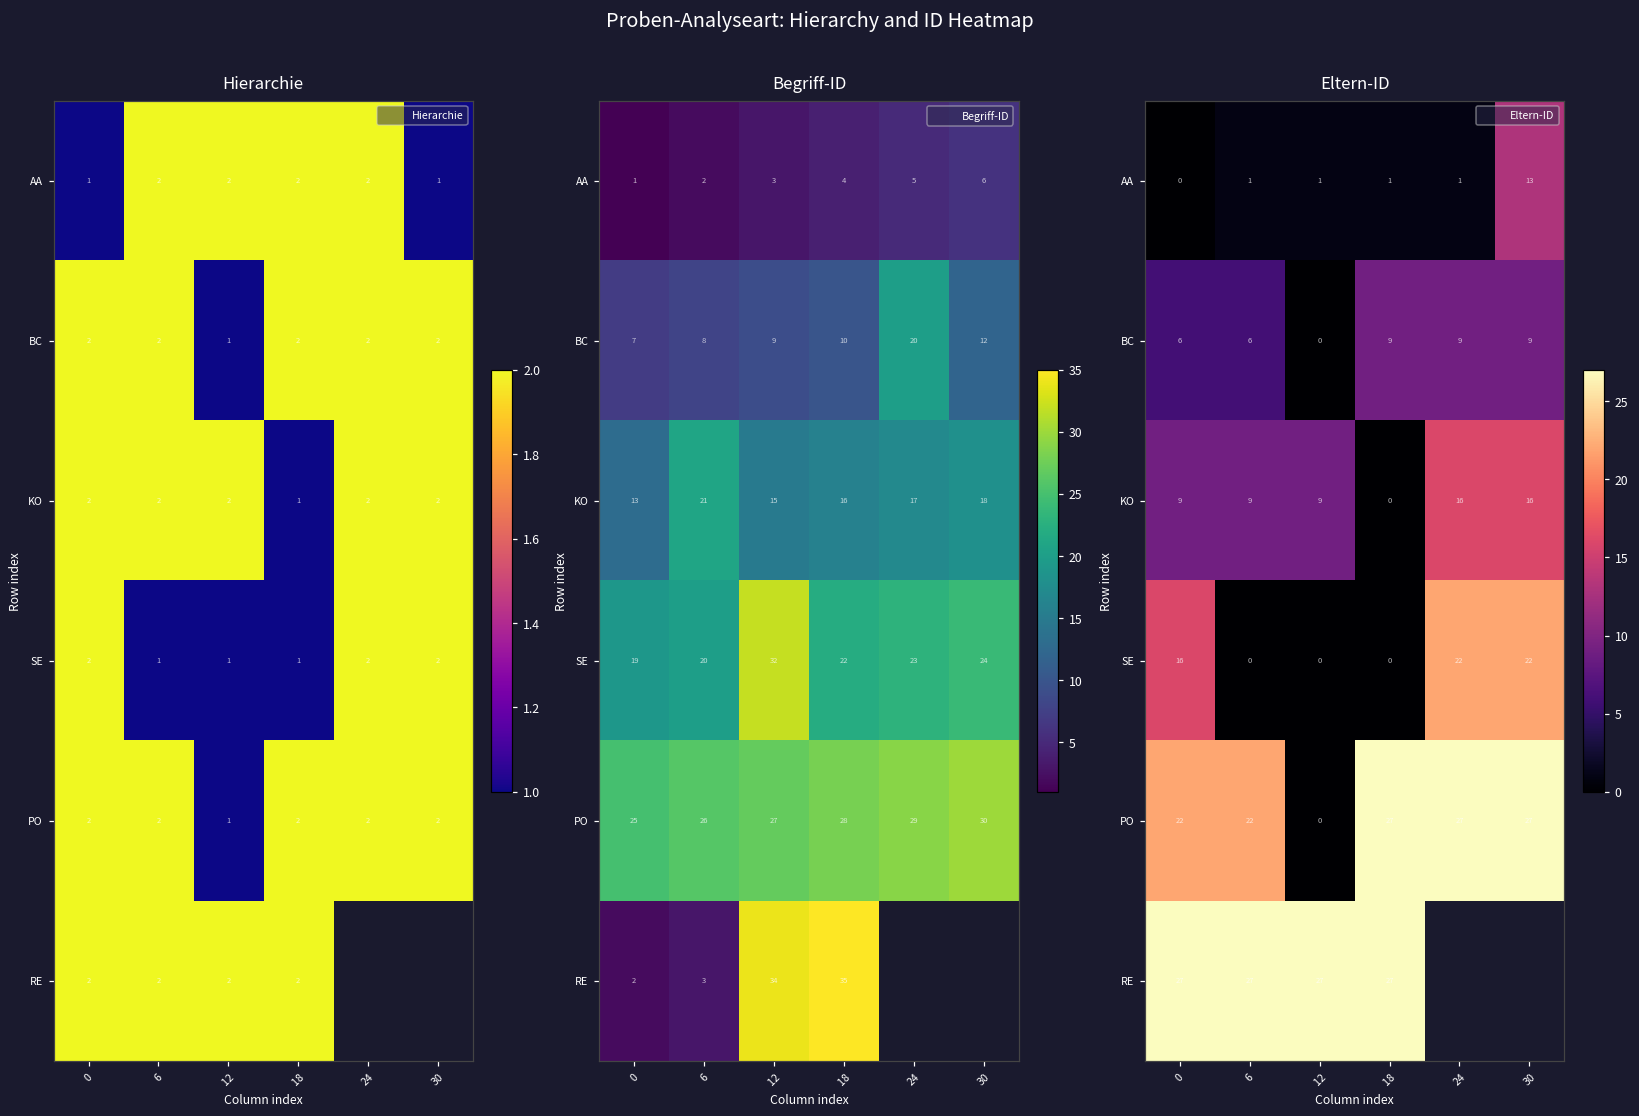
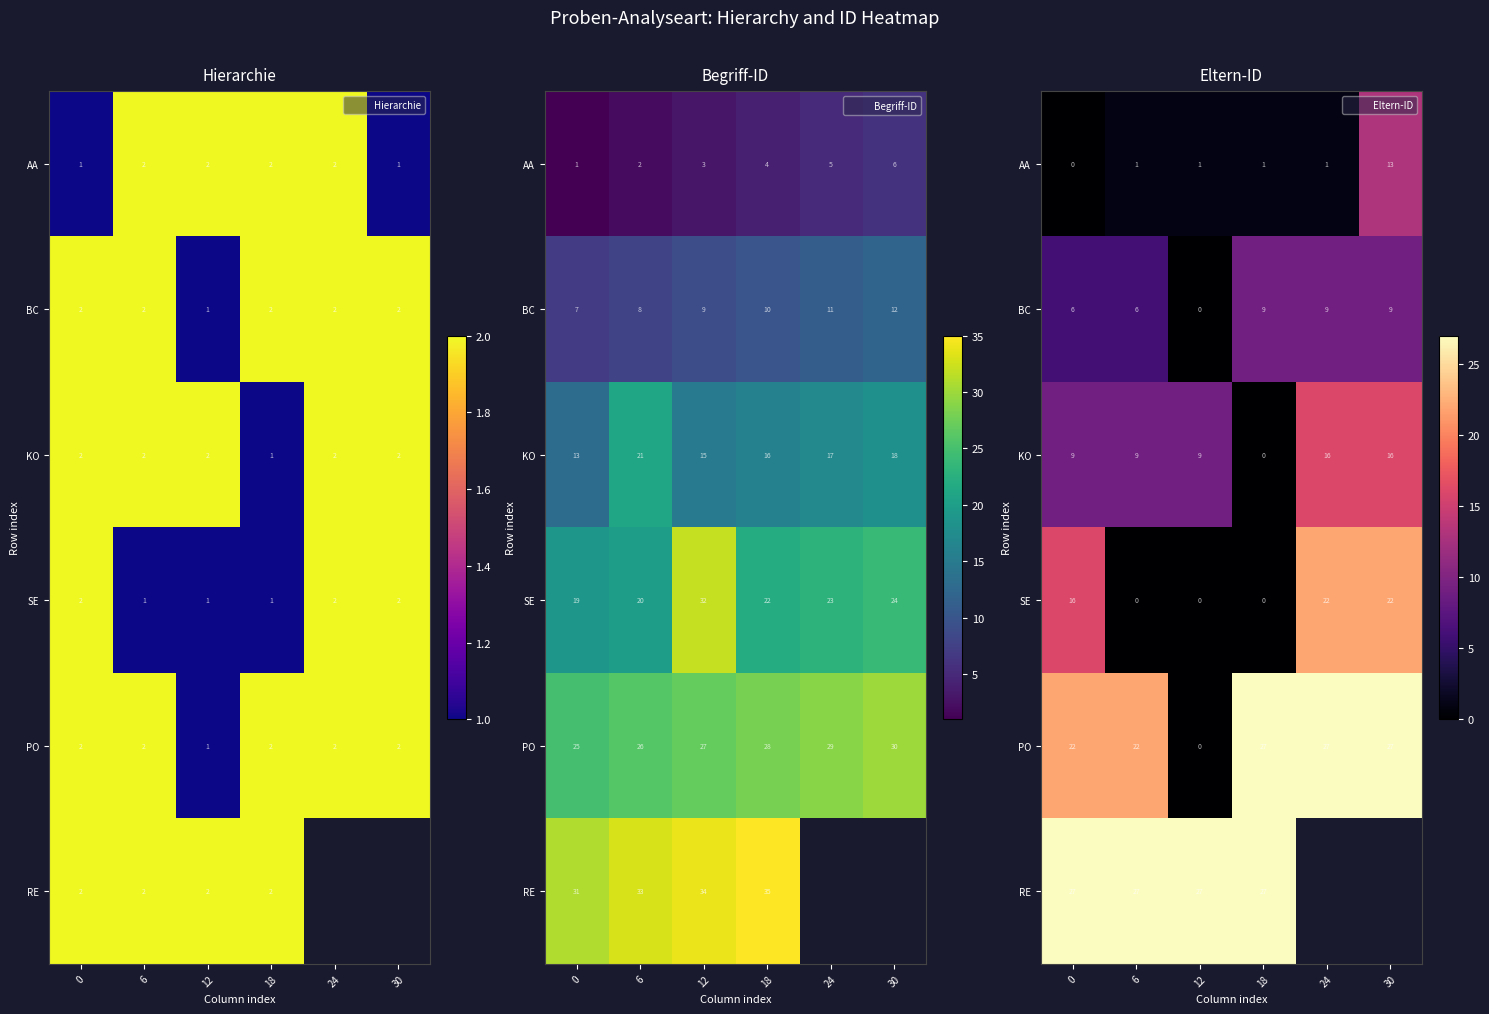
  {
    "Hierarchie": {
      "AA": {
        "0": 1,
        "6": 2,
        "12": 2,
        "18": 2,
        "24": 2,
        "30": 1
      },
      "BC": {
        "0": 2,
        "6": 2,
        "12": 1,
        "18": 2,
        "24": 2,
        "30": 2
      },
      "KO": {
        "0": 2,
        "6": 2,
        "12": 2,
        "18": 1,
        "24": 2,
        "30": 2
      },
      "SE": {
        "0": 2,
        "6": 1,
        "12": 1,
        "18": 1,
        "24": 2,
        "30": 2
      },
      "PO": {
        "0": 2,
        "6": 2,
        "12": 1,
        "18": 2,
        "24": 2,
        "30": 2
      },
      "RE": {
        "0": 2,
        "6": 2,
        "12": 2,
        "18": 2
      }
    },
    "Begriff-ID": {
      "AA": {
        "0": 1,
        "6": 2,
        "12": 3,
        "18": 4,
        "24": 5,
        "30": 6
      },
      "BC": {
        "0": 7,
        "6": 8,
        "12": 9,
        "18": 10,
-       "24": 20,
+       "24": 11,
        "30": 12
      },
      "KO": {
        "0": 13,
        "6": 21,
        "12": 15,
        "18": 16,
        "24": 17,
        "30": 18
      },
      "SE": {
        "0": 19,
        "6": 20,
        "12": 32,
        "18": 22,
        "24": 23,
        "30": 24
      },
      "PO": {
        "0": 25,
        "6": 26,
        "12": 27,
        "18": 28,
        "24": 29,
        "30": 30
      },
      "RE": {
-       "0": 2,
-       "6": 3,
+       "0": 31,
+       "6": 33,
        "12": 34,
        "18": 35
      }
    },
    "Eltern-ID": {
      "AA": {
        "0": 0,
        "6": 1,
        "12": 1,
        "18": 1,
        "24": 1,
        "30": 13
      },
      "BC": {
        "0": 6,
        "6": 6,
        "12": 0,
        "18": 9,
        "24": 9,
        "30": 9
      },
      "KO": {
        "0": 9,
        "6": 9,
        "12": 9,
        "18": 0,
        "24": 16,
        "30": 16
      },
      "SE": {
        "0": 16,
        "6": 0,
        "12": 0,
        "18": 0,
        "24": 22,
        "30": 22
      },
      "PO": {
        "0": 22,
        "6": 22,
        "12": 0
      }
    }
  }
